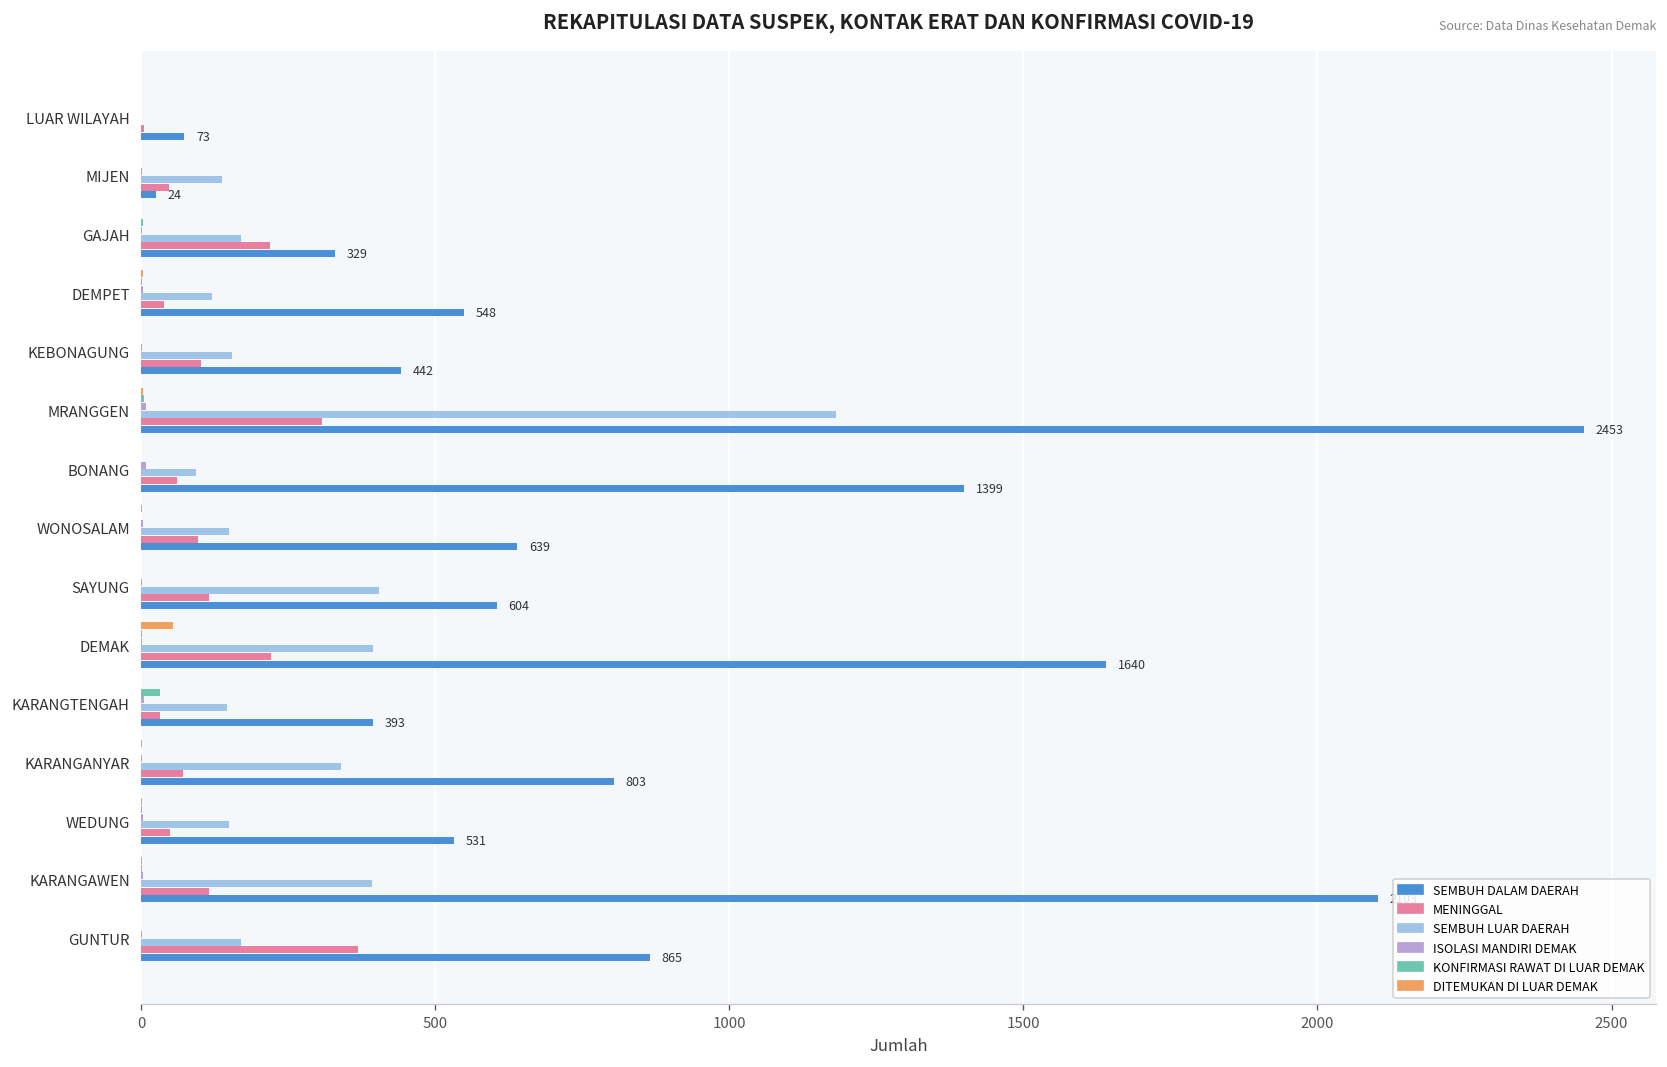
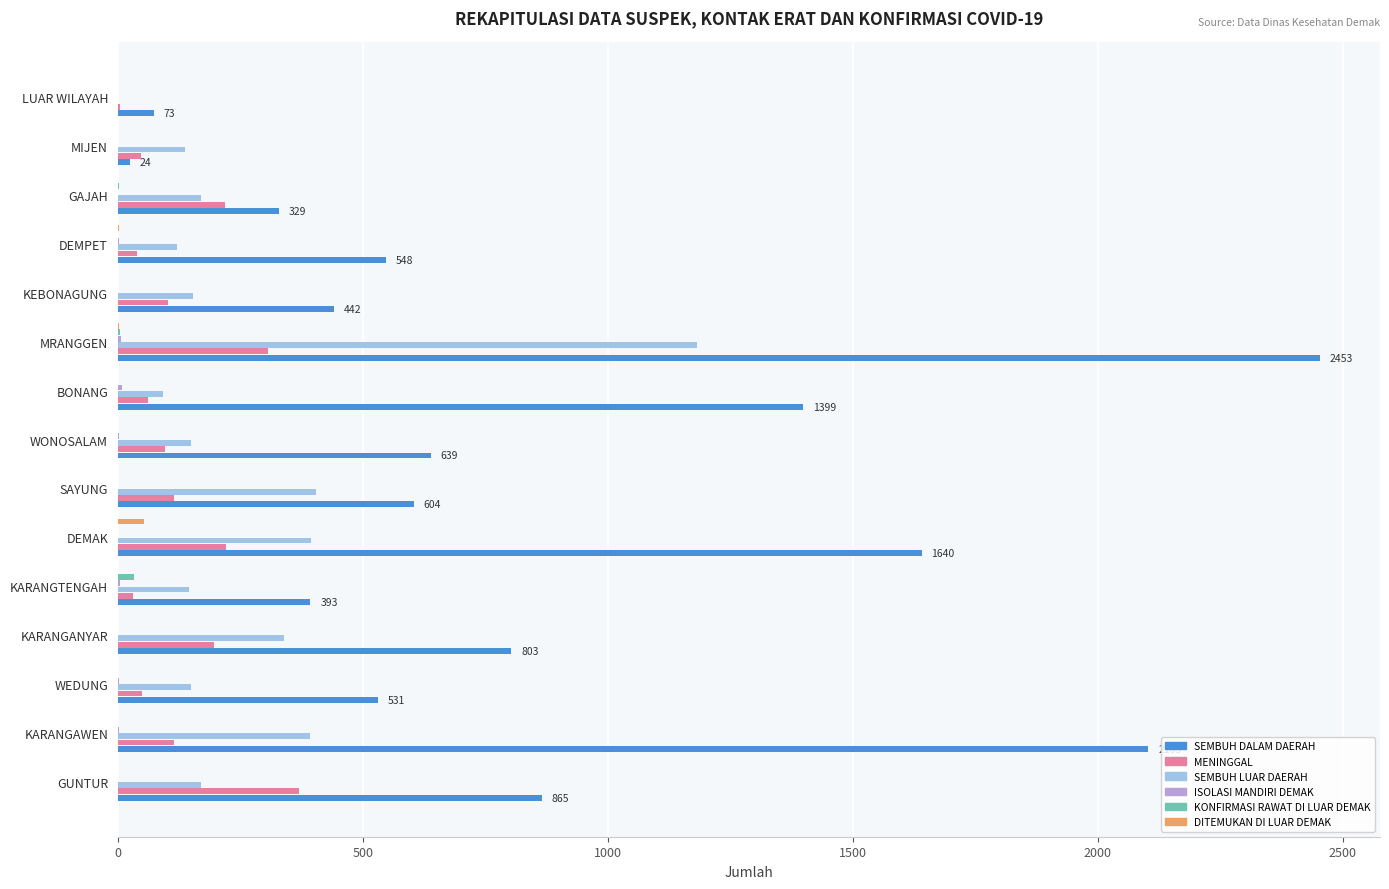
  {
    "SEMBUH DALAM DAERAH": {
      "LUAR WILAYAH": 73,
      "MIJEN": 24,
      "GAJAH": 329,
      "DEMPET": 548,
      "KEBONAGUNG": 442,
      "MRANGGEN": 2453,
      "BONANG": 1399,
      "WONOSALAM": 639,
      "SAYUNG": 604,
      "DEMAK": 1640,
      "KARANGTENGAH": 393,
      "KARANGANYAR": 803,
      "WEDUNG": 531,
      "GUNTUR": 865
    },
    "MENINGGAL": {
      "GAJAH": 220,
      "DEMPET": 40,
      "KEBONAGUNG": 100,
      "MRANGGEN": 310,
      "BONANG": 60,
      "WONOSALAM": 100,
      "SAYUNG": 120,
      "DEMAK": 220,
      "KARANGTENGAH": 30,
-     "KARANGANYAR": 70,
+     "KARANGANYAR": 200,
      "WEDUNG": 50,
      "KARANGAWEN": 120,
      "GUNTUR": 370
    },
    "KONFIRMASI RAWAT DI LUAR DEMAK": {
      "LUAR WILAYAH": 0,
      "MIJEN": 0,
      "KEBONAGUNG": 0,
      "BONANG": 0,
      "WONOSALAM": 0,
      "SAYUNG": 0,
      "KARANGTENGAH": 30,
      "KARANGANYAR": 0,
      "GUNTUR": 0
    },
    "DITEMUKAN DI LUAR DEMAK": {
      "LUAR WILAYAH": 0,
      "MIJEN": 0,
      "GAJAH": 0,
      "KEBONAGUNG": 0,
      "BONANG": 0,
      "SAYUNG": 0,
      "DEMAK": 50,
      "KARANGTENGAH": 0,
      "GUNTUR": 0
    }
  }
